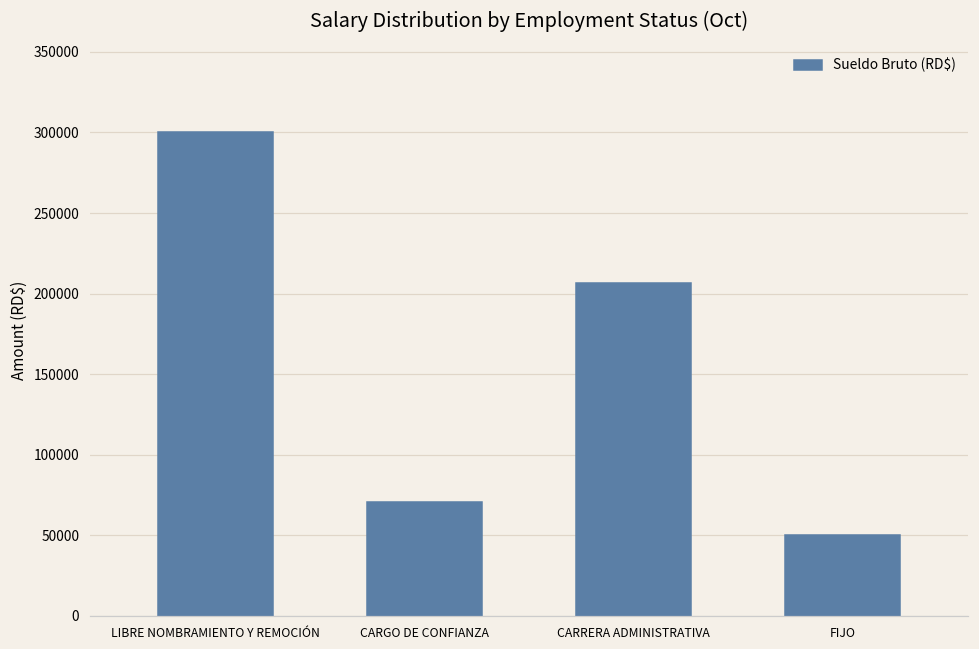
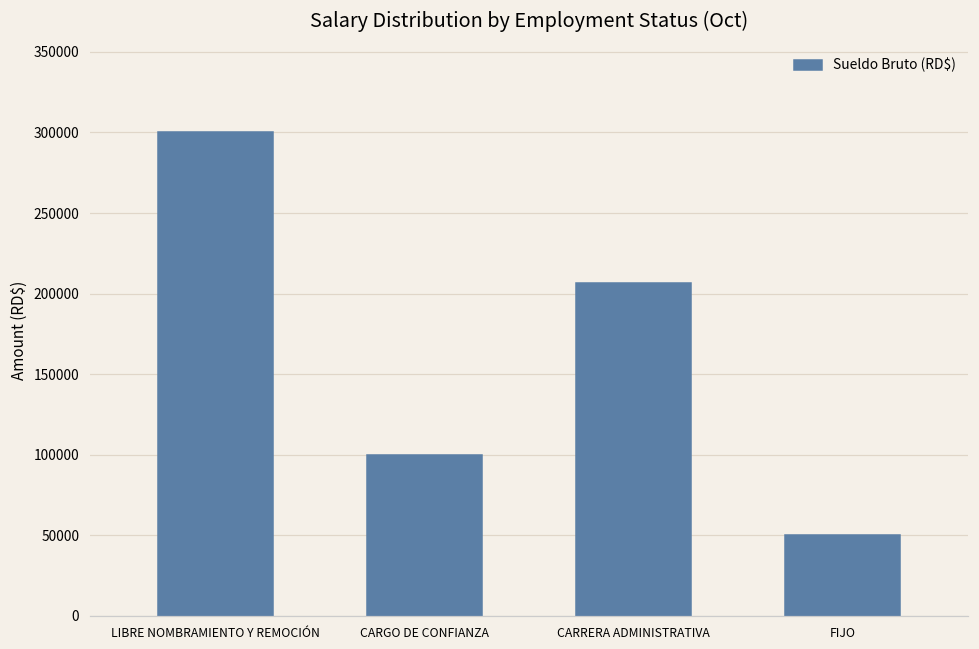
  {
    "LIBRE NOMBRAMIENTO Y REMOCIÓN": 300000,
-   "CARGO DE CONFIANZA": 71000,
+   "CARGO DE CONFIANZA": 100000,
    "CARRERA ADMINISTRATIVA": 207000,
    "FIJO": 50000
  }
